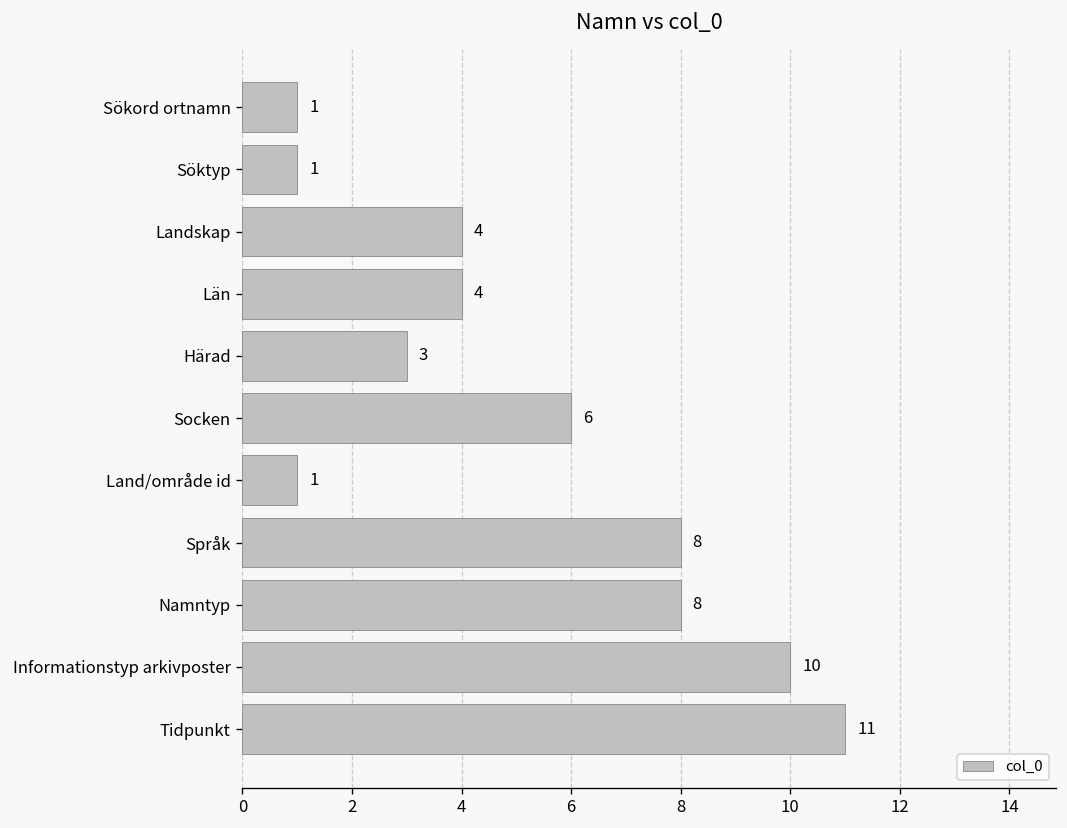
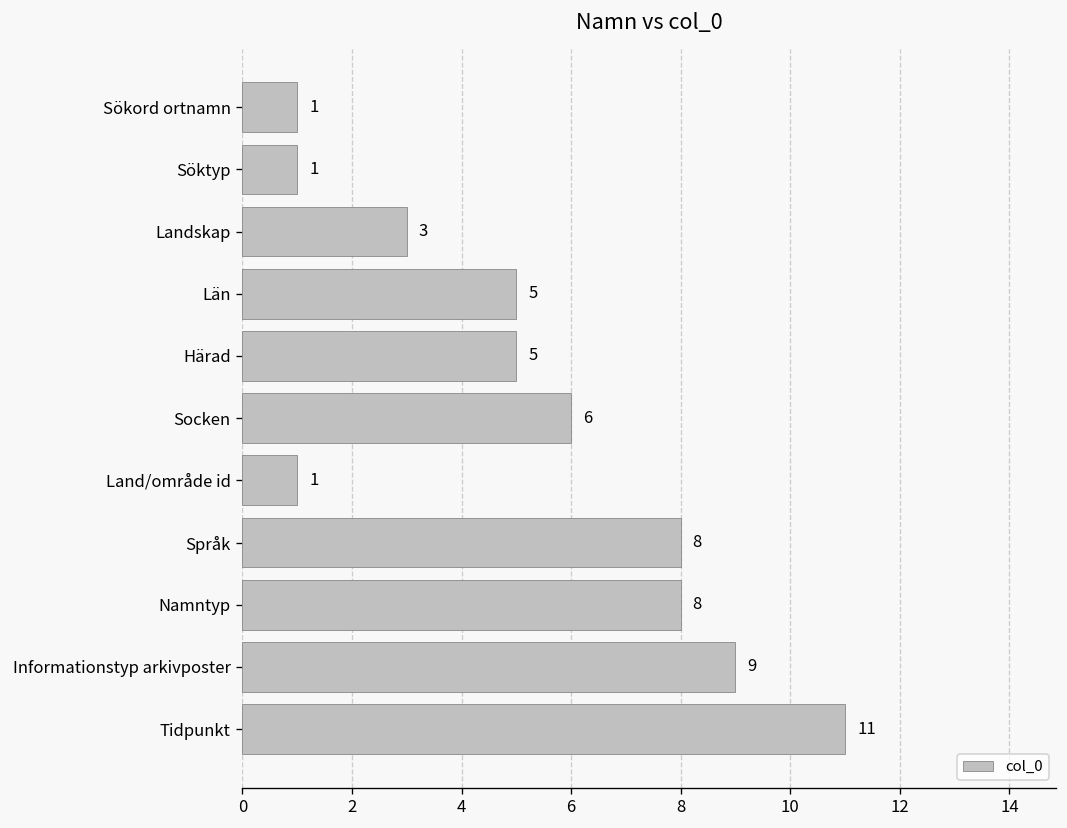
  {
    "Sökord ortnamn": 1,
    "Söktyp": 1,
-   "Landskap": 4,
-   "Län": 4,
-   "Härad": 3,
+   "Landskap": 3,
+   "Län": 5,
+   "Härad": 5,
    "Socken": 6,
    "Land/område id": 1,
    "Språk": 8,
    "Namntyp": 8,
-   "Informationstyp arkivposter": 10,
+   "Informationstyp arkivposter": 9,
    "Tidpunkt": 11
  }
